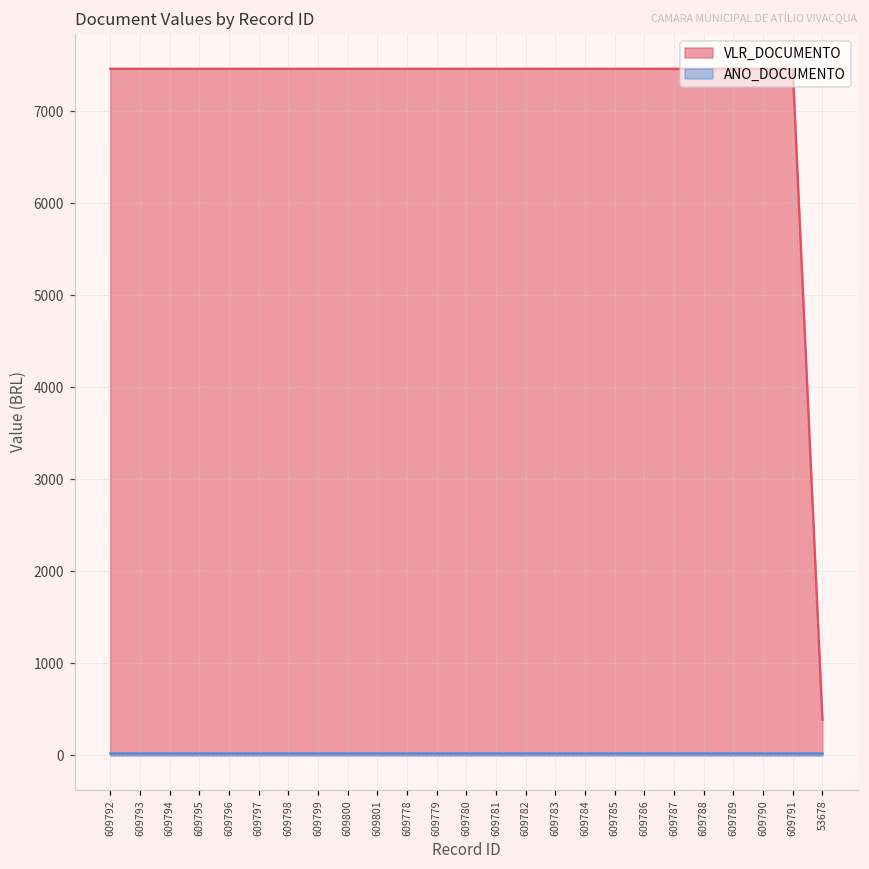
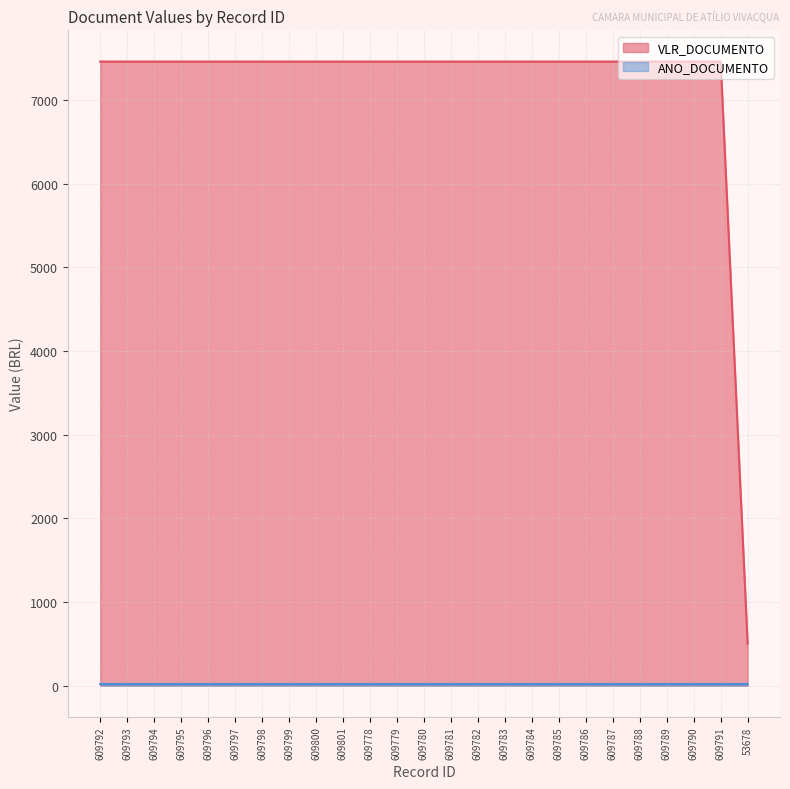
  {
    "VLR_DOCUMENTO": {
      "609792": 7500,
      "609793": 7500,
      "609794": 7500,
      "609795": 7500,
      "609796": 7500,
      "609797": 7500,
      "609798": 7500,
      "609799": 7500,
      "609800": 7500,
      "609801": 7500,
      "609778": 7500,
      "609779": 7500,
      "609780": 7500,
      "609781": 7500,
      "609782": 7500,
      "609783": 7500,
      "609784": 7500,
      "609785": 7500,
      "609786": 7500,
      "609787": 7500,
-     "53678": 400
+     "53678": 500
    },
    "ANO_DOCUMENTO": {
      "609792": 0,
      "609793": 0,
      "609794": 0,
      "609795": 0,
      "609796": 0,
      "609797": 0,
      "609798": 0,
      "609799": 0,
      "609800": 0,
      "609801": 0,
      "609778": 0,
      "609779": 0,
      "609780": 0,
      "609781": 0,
      "609782": 0,
      "609783": 0,
      "609784": 0,
      "609785": 0,
      "609786": 0,
      "609787": 0,
      "609788": 0,
      "609789": 0,
      "609790": 0,
      "609791": 0,
      "53678": 0
    }
  }
